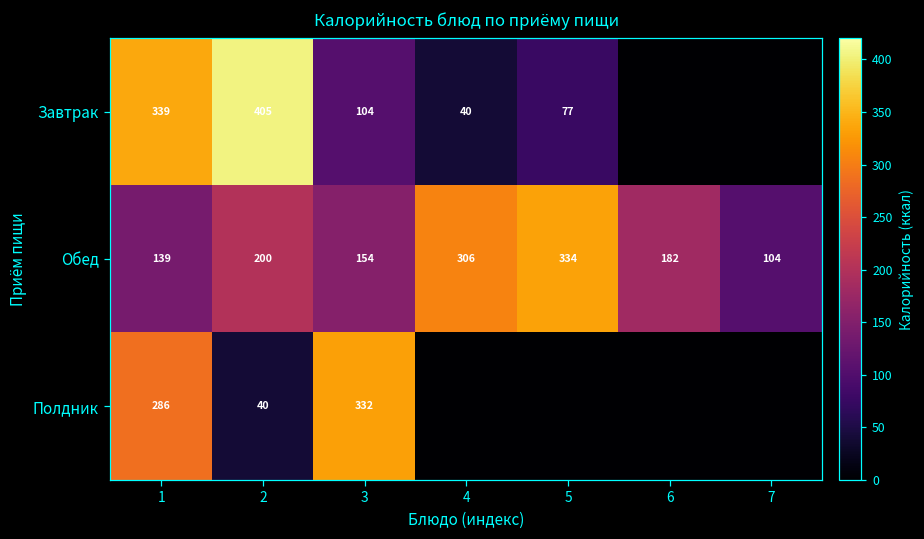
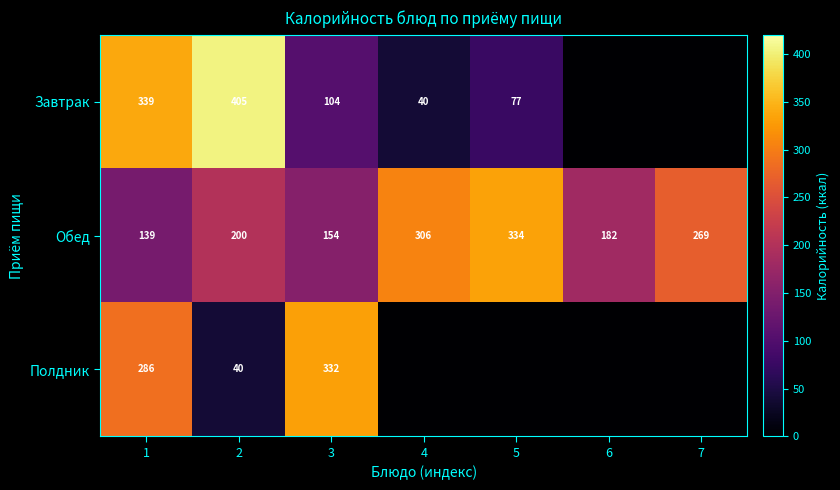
  {
    "Завтрак": {
      "1": 339,
      "2": 405,
      "3": 104,
      "4": 40,
      "5": 77
    },
    "Обед": {
      "1": 139,
      "2": 200,
      "3": 154,
      "4": 306,
      "5": 334,
      "6": 182,
-     "7": 104
+     "7": 269
    },
    "Полдник": {
      "1": 286,
      "2": 40,
      "3": 332
    }
  }
